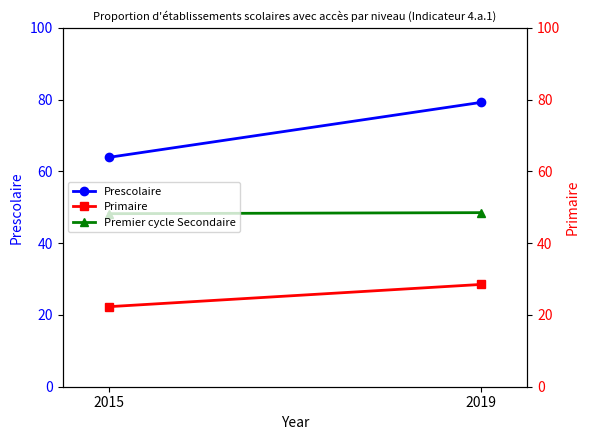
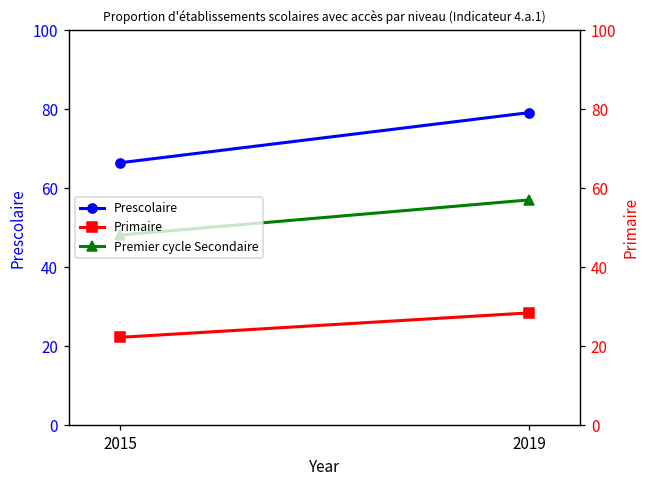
  {
    "Prescolaire": {
-     "2015": 64,
+     "2015": 67,
      "2019": 79
    },
    "Premier cycle Secondaire": {
-     "2019": 48
+     "2019": 57
    },
    "Primaire": {
      "2015": 22,
      "2019": 28
    }
  }
